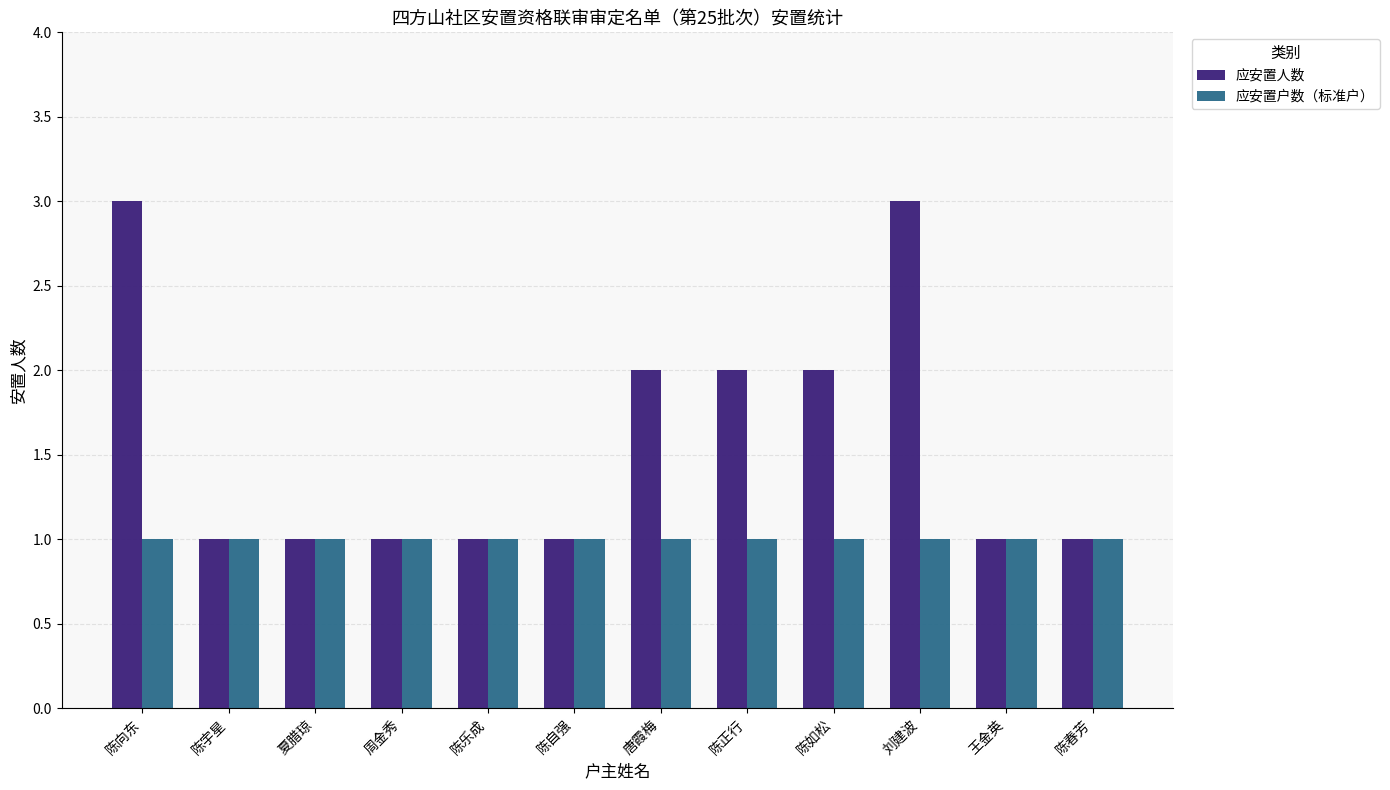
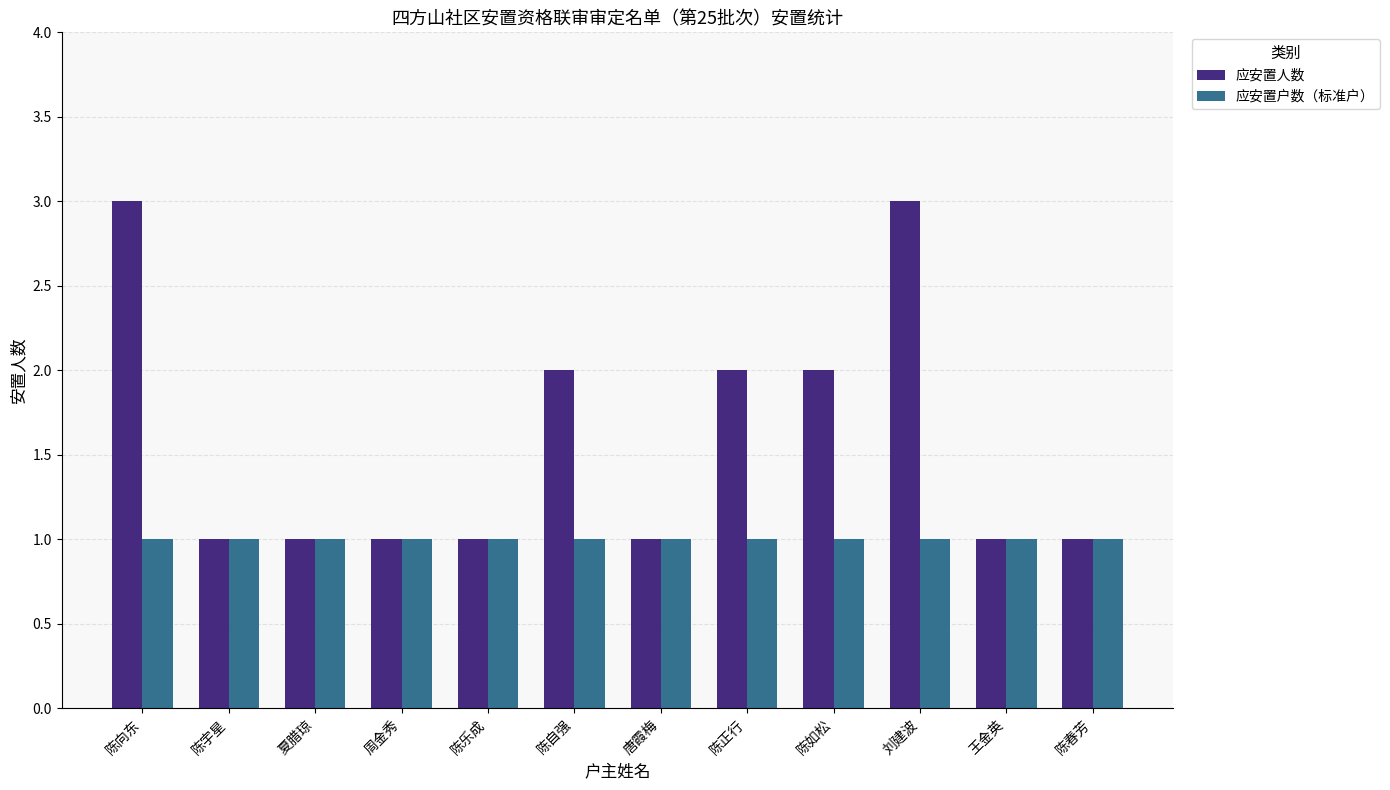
  {
    "应安置人数": {
      "陈向东": 3,
      "陈宇星": 1,
      "夏腊琼": 1,
      "周金秀": 1,
      "陈乐成": 1,
-     "陈自强": 1,
-     "唐霞梅": 2,
+     "陈自强": 2,
+     "唐霞梅": 1,
      "陈正行": 2,
      "陈如松": 2,
      "刘建波": 3,
      "王金英": 1,
      "陈春芳": 1
    },
    "应安置户数（标准户）": {
      "陈向东": 1,
      "陈宇星": 1,
      "夏腊琼": 1,
      "周金秀": 1,
      "陈乐成": 1,
      "陈自强": 1,
      "唐霞梅": 1,
      "陈正行": 1,
      "陈如松": 1,
      "刘建波": 1,
      "王金英": 1,
      "陈春芳": 1
    }
  }
